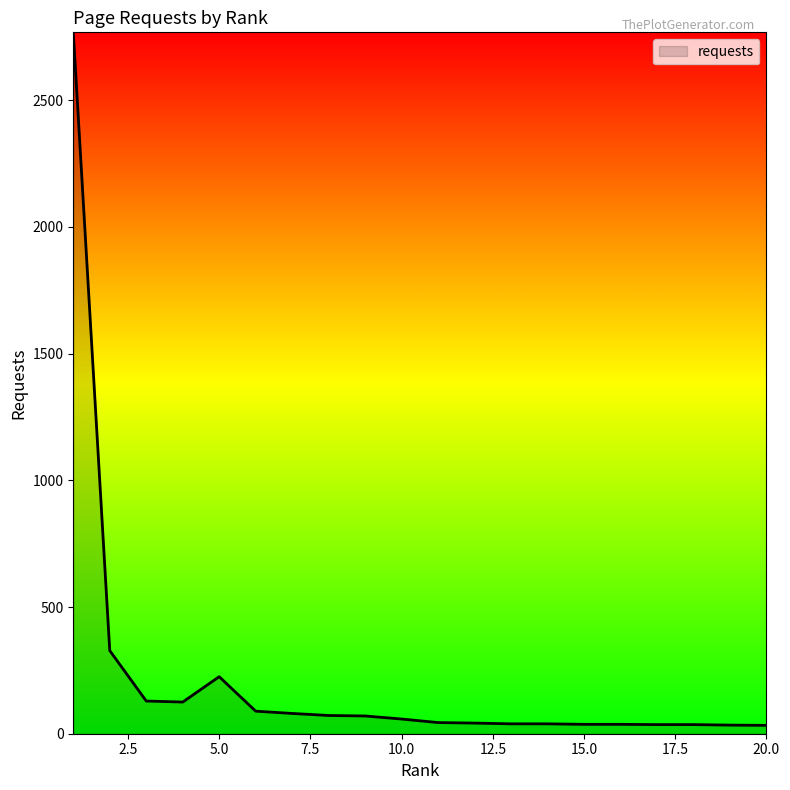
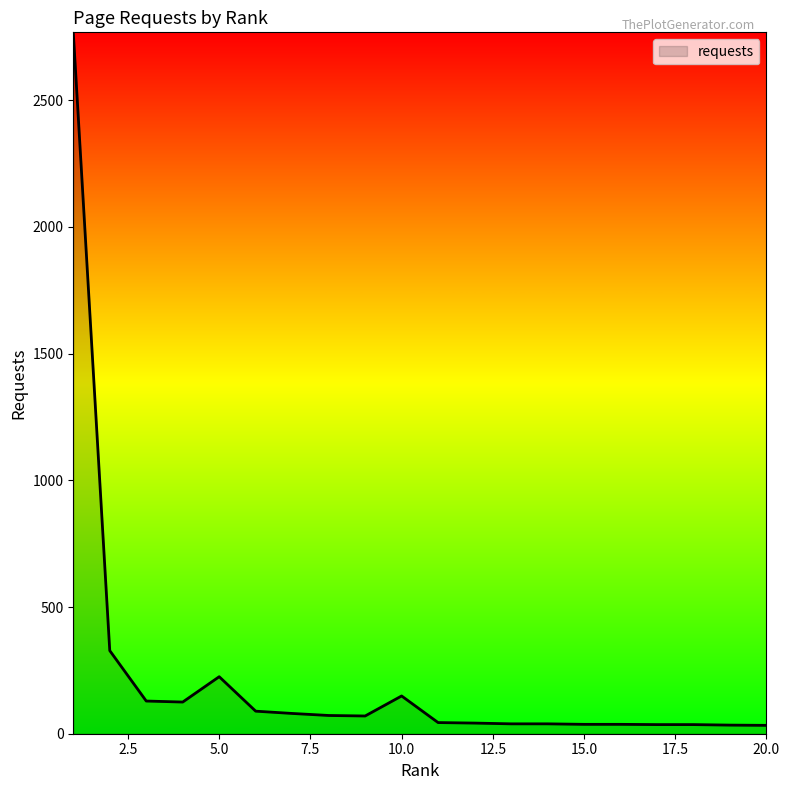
  {
    "5.0": 230,
-   "10.0": 60,
+   "10.0": 150,
    "15.0": 40,
    "20.0": 30
  }
